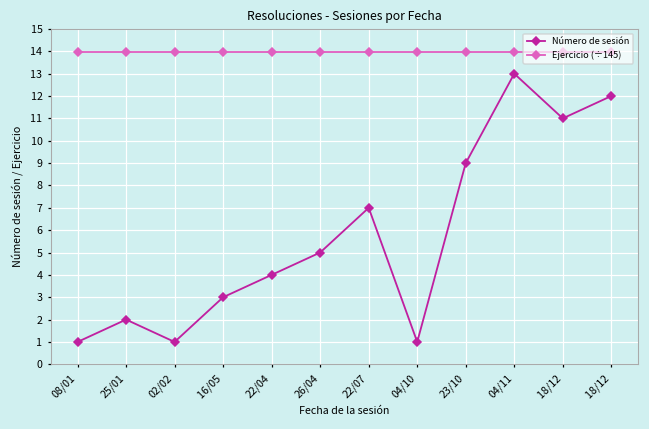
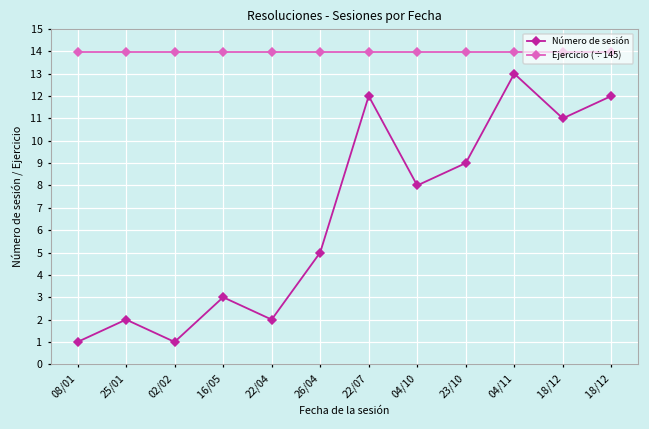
  {
    "Número de sesión": {
      "08/01": 1,
      "25/01": 2,
      "02/02": 1,
      "16/05": 3,
-     "22/04": 4,
+     "22/04": 2,
      "26/04": 5,
-     "22/07": 7,
-     "04/10": 1,
+     "22/07": 12,
+     "04/10": 8,
      "23/10": 9,
      "04/11": 13
    },
    "Ejercicio (÷145)": {
      "08/01": 14,
      "25/01": 14,
      "02/02": 14,
      "16/05": 14,
      "22/04": 14,
      "26/04": 14,
      "22/07": 14,
      "04/10": 14,
      "23/10": 14,
      "04/11": 14
    }
  }
